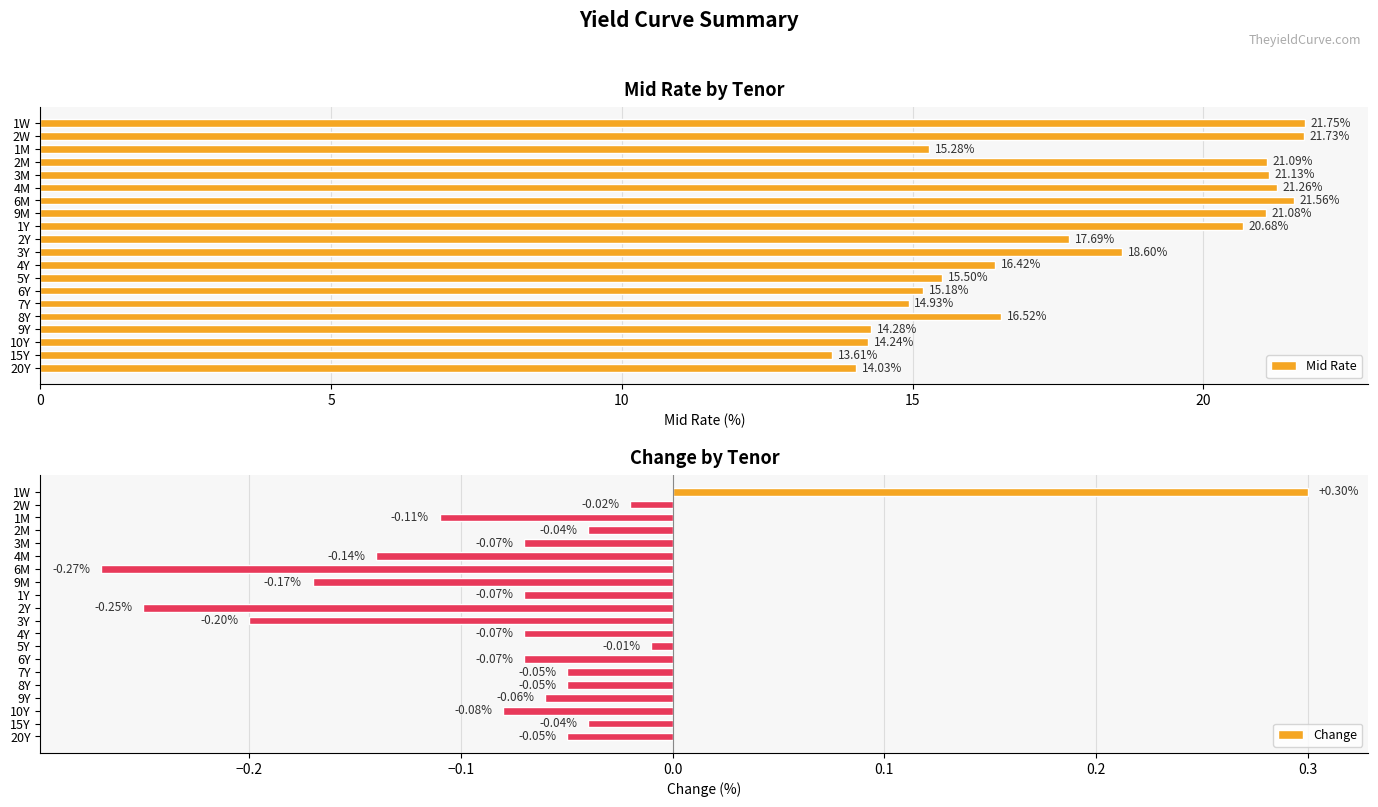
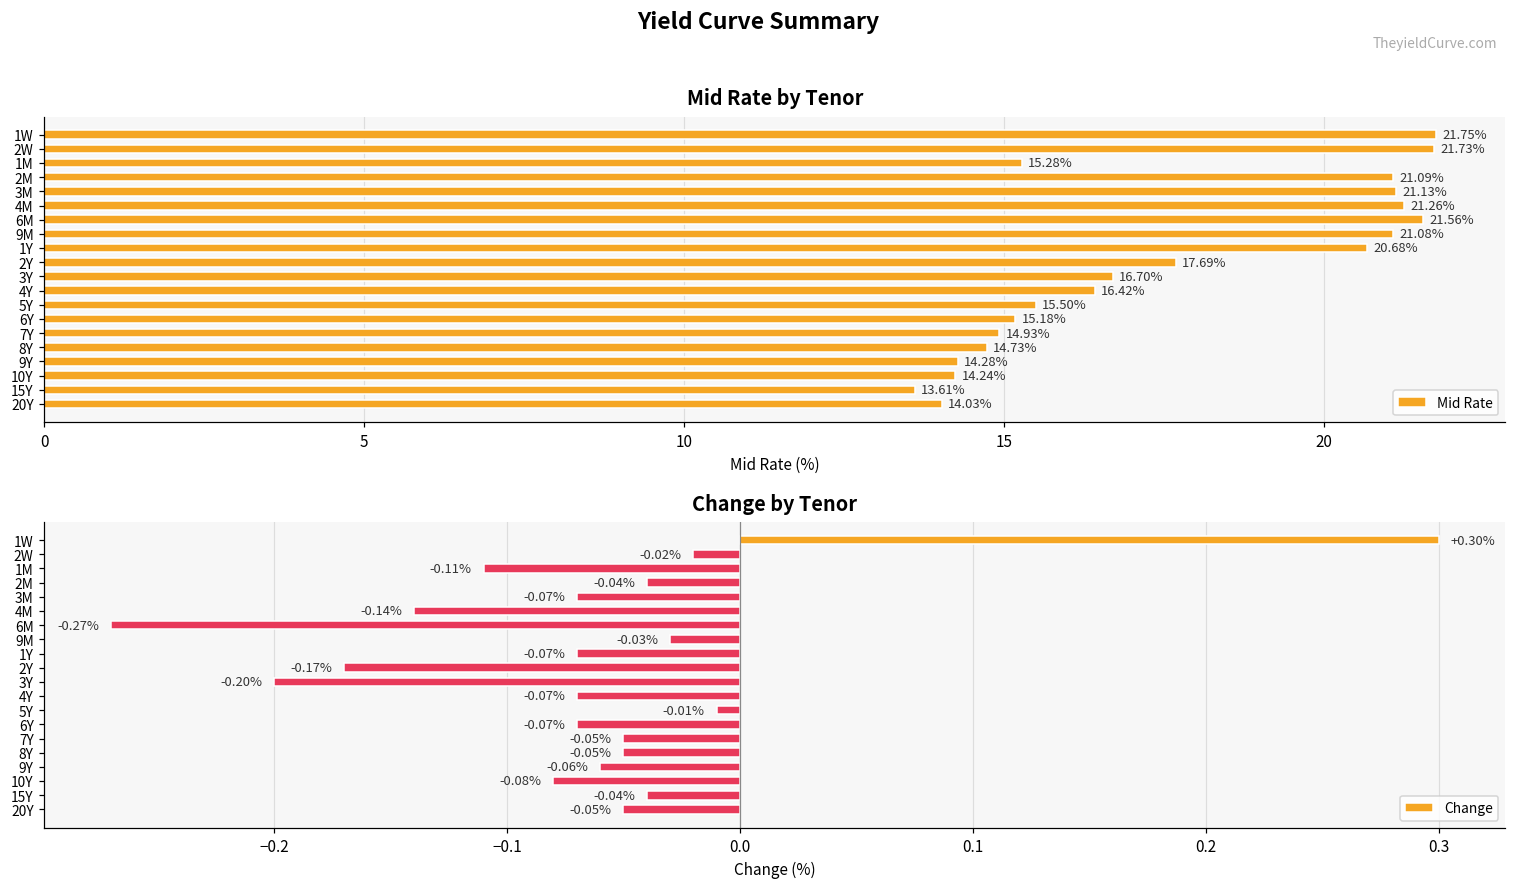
  {
    "Mid Rate by Tenor": {
      "1W": "21.75%",
      "2W": "21.73%",
      "1M": "15.28%",
      "2M": "21.09%",
      "3M": "21.13%",
      "4M": "21.26%",
      "6M": "21.56%",
      "9M": "21.08%",
      "1Y": "20.68%",
      "2Y": "17.69%",
-     "3Y": "18.60%",
+     "3Y": "16.70%",
      "4Y": "16.42%",
      "5Y": "15.50%",
      "6Y": "15.18%",
      "7Y": "14.93%",
-     "8Y": "16.52%",
+     "8Y": "14.73%",
      "9Y": "14.28%",
      "10Y": "14.24%",
      "15Y": "13.61%",
      "20Y": "14.03%"
    },
    "Change by Tenor": {
      "1W": "+0.30%",
      "2W": "-0.02%",
      "1M": "-0.11%",
      "2M": "-0.04%",
      "3M": "-0.07%",
      "4M": "-0.14%",
      "6M": "-0.27%",
-     "9M": "-0.17%",
+     "9M": "-0.03%",
      "1Y": "-0.07%",
-     "2Y": "-0.25%",
+     "2Y": "-0.17%",
      "3Y": "-0.20%",
      "4Y": "-0.07%",
      "5Y": "-0.01%",
      "6Y": "-0.07%",
      "7Y": "-0.05%",
      "8Y": "-0.05%",
      "9Y": "-0.06%",
      "10Y": "-0.08%",
      "15Y": "-0.04%",
      "20Y": "-0.05%"
    }
  }
